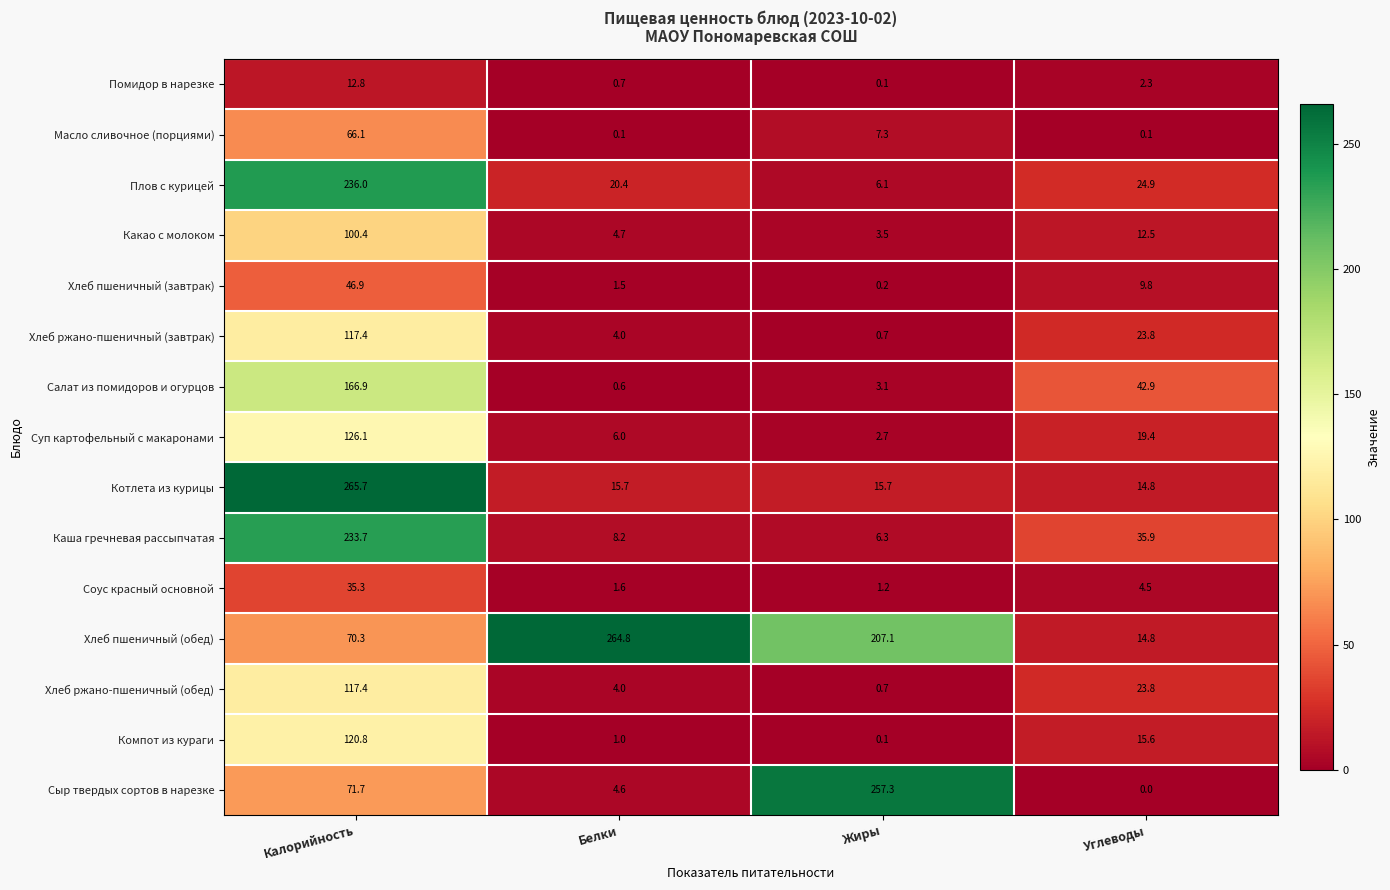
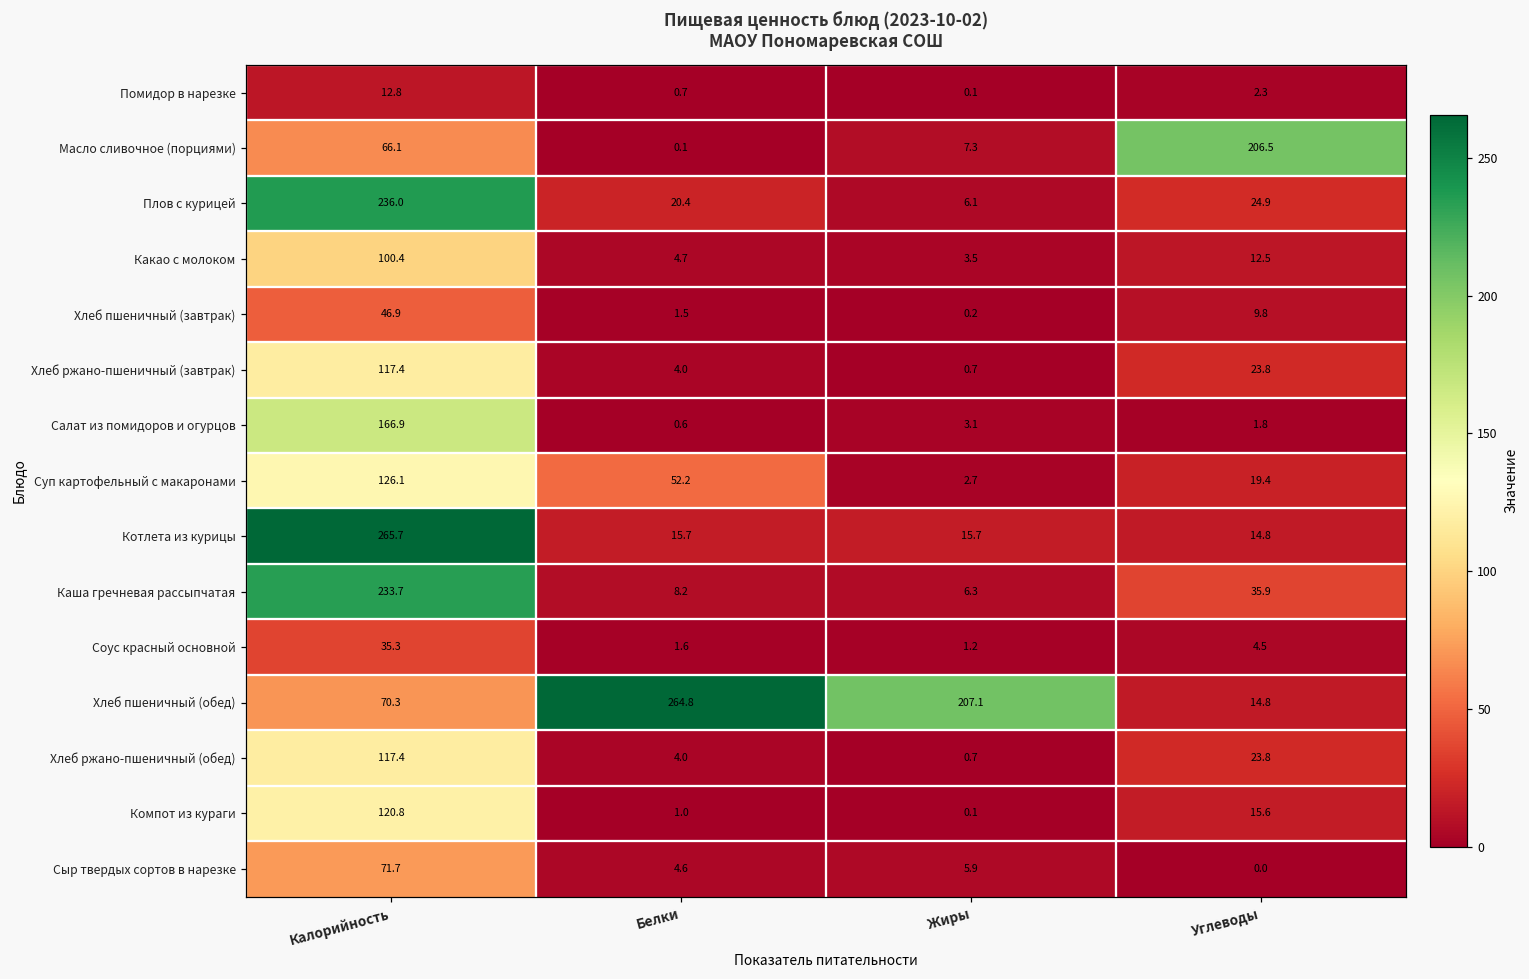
  {
    "Помидор в нарезке": {
      "Калорийность": 12.8,
      "Белки": 0.7,
      "Жиры": 0.1,
      "Углеводы": 2.3
    },
    "Масло сливочное (порциями)": {
      "Калорийность": 66.1,
      "Белки": 0.1,
      "Жиры": 7.3,
-     "Углеводы": 0.1
+     "Углеводы": 206.5
    },
    "Плов с курицей": {
      "Калорийность": 236.0,
      "Белки": 20.4,
      "Жиры": 6.1,
      "Углеводы": 24.9
    },
    "Какао с молоком": {
      "Калорийность": 100.4,
      "Белки": 4.7,
      "Жиры": 3.5,
      "Углеводы": 12.5
    },
    "Хлеб пшеничный (завтрак)": {
      "Калорийность": 46.9,
      "Белки": 1.5,
      "Жиры": 0.2,
      "Углеводы": 9.8
    },
    "Хлеб ржано-пшеничный (завтрак)": {
      "Калорийность": 117.4,
      "Белки": 4.0,
      "Жиры": 0.7,
      "Углеводы": 23.8
    },
    "Салат из помидоров и огурцов": {
      "Калорийность": 166.9,
      "Белки": 0.6,
      "Жиры": 3.1,
-     "Углеводы": 42.9
+     "Углеводы": 1.8
    },
    "Суп картофельный с макаронами": {
      "Калорийность": 126.1,
-     "Белки": 6.0,
+     "Белки": 52.2,
      "Жиры": 2.7,
      "Углеводы": 19.4
    },
    "Котлета из курицы": {
      "Калорийность": 265.7,
      "Белки": 15.7,
      "Жиры": 15.7,
      "Углеводы": 14.8
    },
    "Каша гречневая рассыпчатая": {
      "Калорийность": 233.7,
      "Белки": 8.2,
      "Жиры": 6.3,
      "Углеводы": 35.9
    },
    "Соус красный основной": {
      "Калорийность": 35.3,
      "Белки": 1.6,
      "Жиры": 1.2,
      "Углеводы": 4.5
    },
    "Хлеб пшеничный (обед)": {
      "Калорийность": 70.3,
      "Белки": 264.8,
      "Жиры": 207.1,
      "Углеводы": 14.8
    },
    "Хлеб ржано-пшеничный (обед)": {
      "Калорийность": 117.4,
      "Белки": 4.0,
      "Жиры": 0.7,
      "Углеводы": 23.8
    },
    "Компот из кураги": {
      "Калорийность": 120.8,
      "Белки": 1.0,
      "Жиры": 0.1,
      "Углеводы": 15.6
    },
    "Сыр твердых сортов в нарезке": {
      "Калорийность": 71.7,
      "Белки": 4.6,
-     "Жиры": 257.3,
+     "Жиры": 5.9,
      "Углеводы": 0.0
    }
  }
